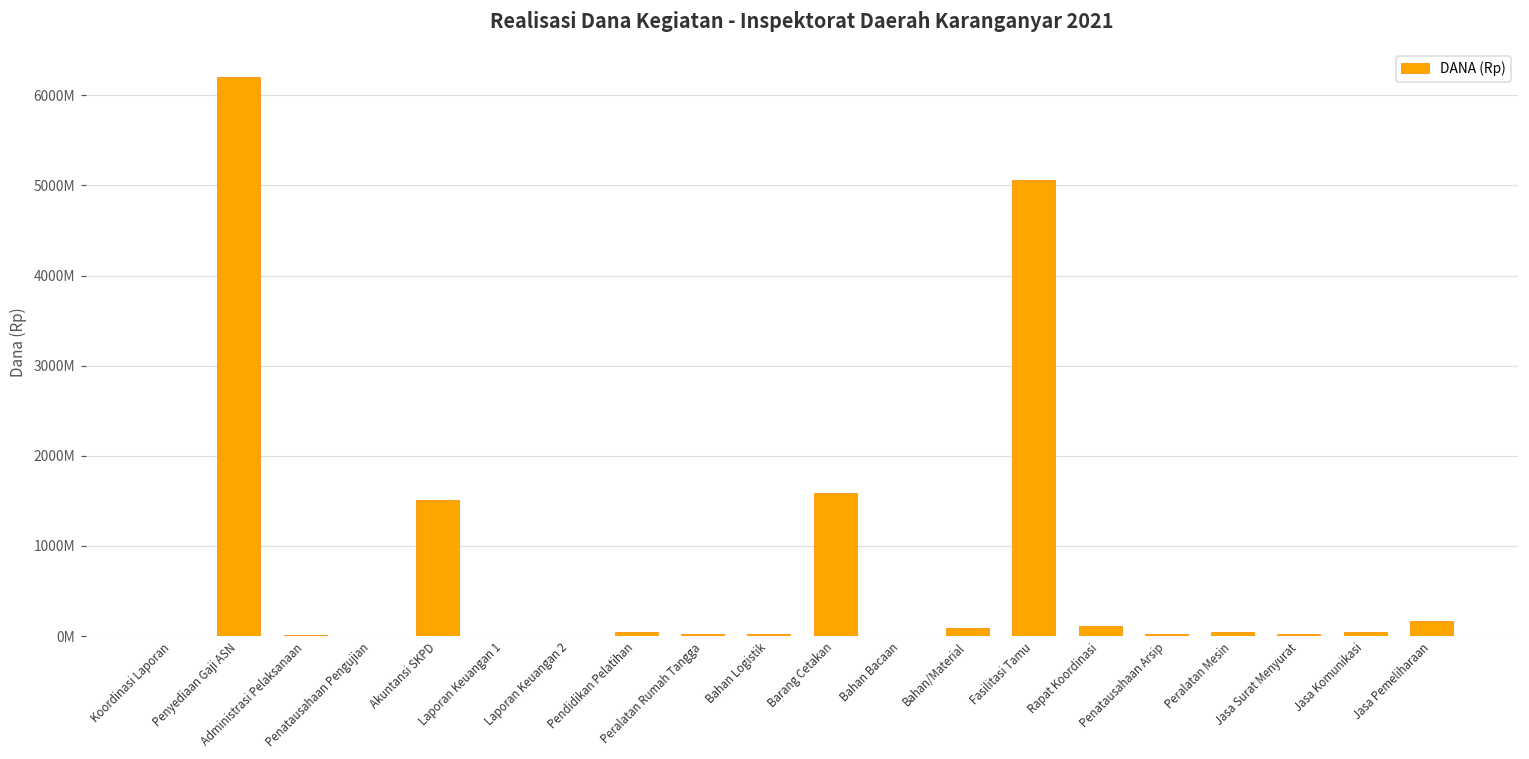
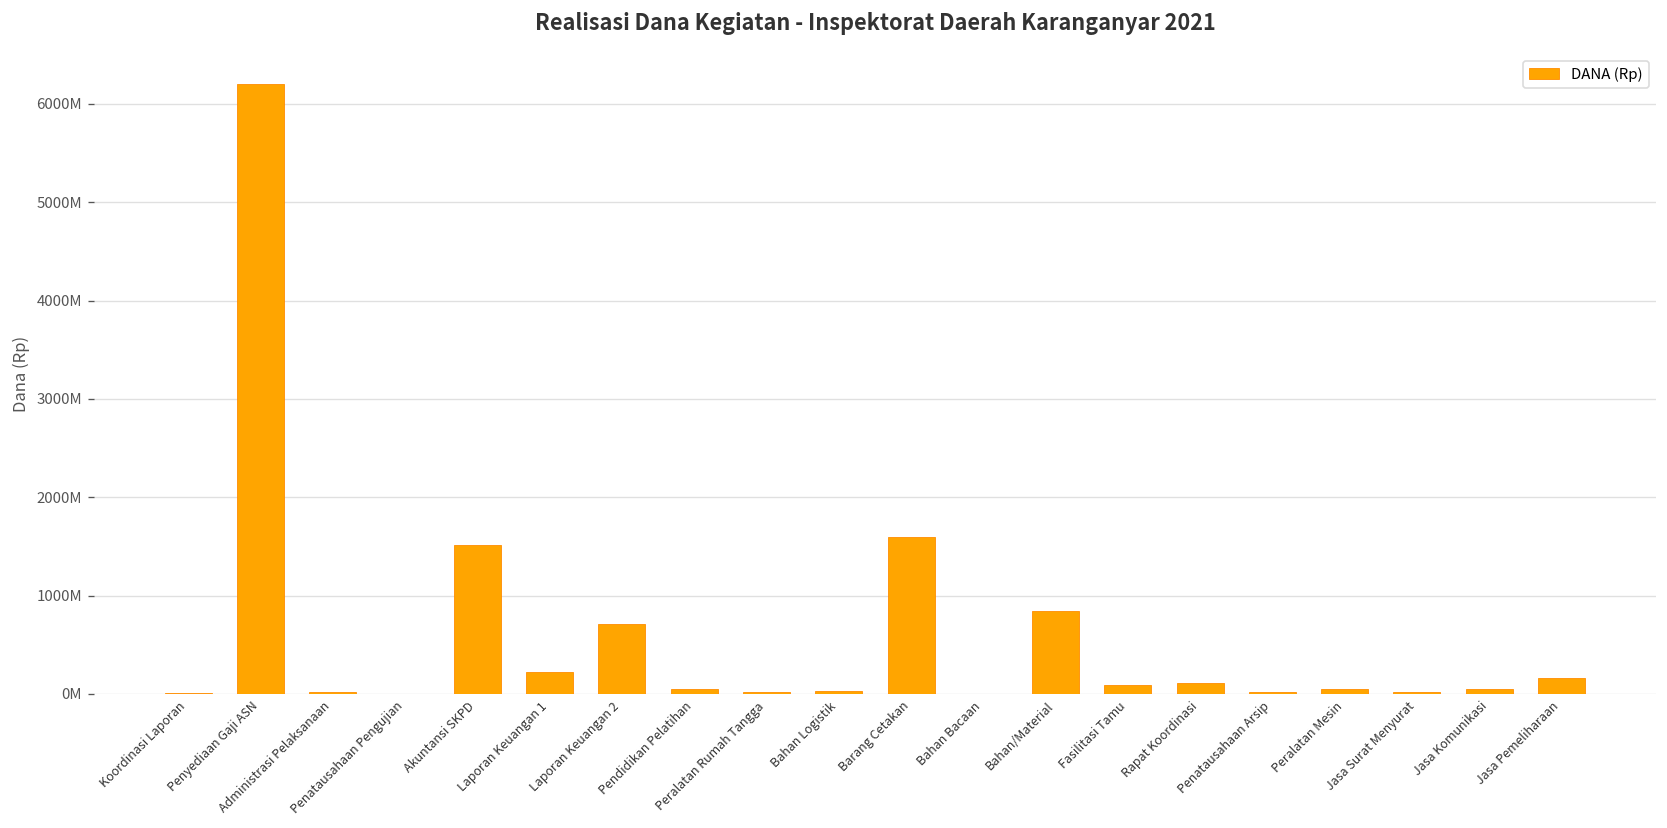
  {
    "Penyediaan Gaji ASN": 6200000000,
    "Akuntansi SKPD": 1500000000,
-   "Laporan Keuangan 1": 0,
-   "Laporan Keuangan 2": 0,
+   "Laporan Keuangan 1": 200000000,
+   "Laporan Keuangan 2": 700000000,
    "Pendidikan Pelatihan": 0,
    "Barang Cetakan": 1600000000,
-   "Bahan/Material": 100000000,
-   "Fasilitasi Tamu": 5100000000,
+   "Bahan/Material": 800000000,
+   "Fasilitasi Tamu": 100000000,
    "Rapat Koordinasi": 100000000,
    "Peralatan Mesin": 0,
    "Jasa Komunikasi": 100000000,
    "Jasa Pemeliharaan": 200000000
  }
